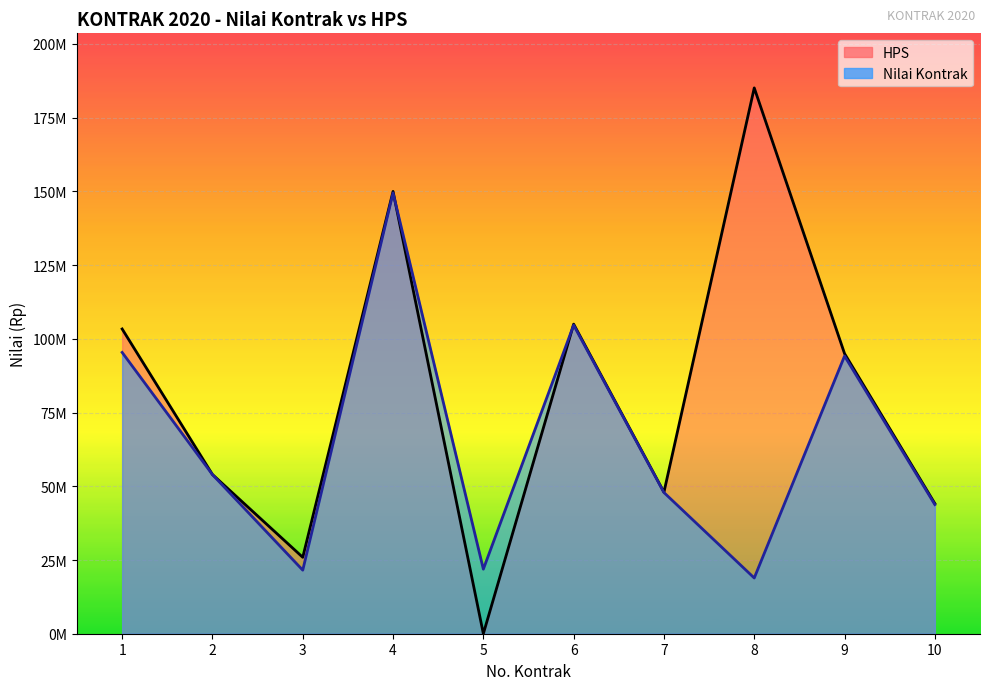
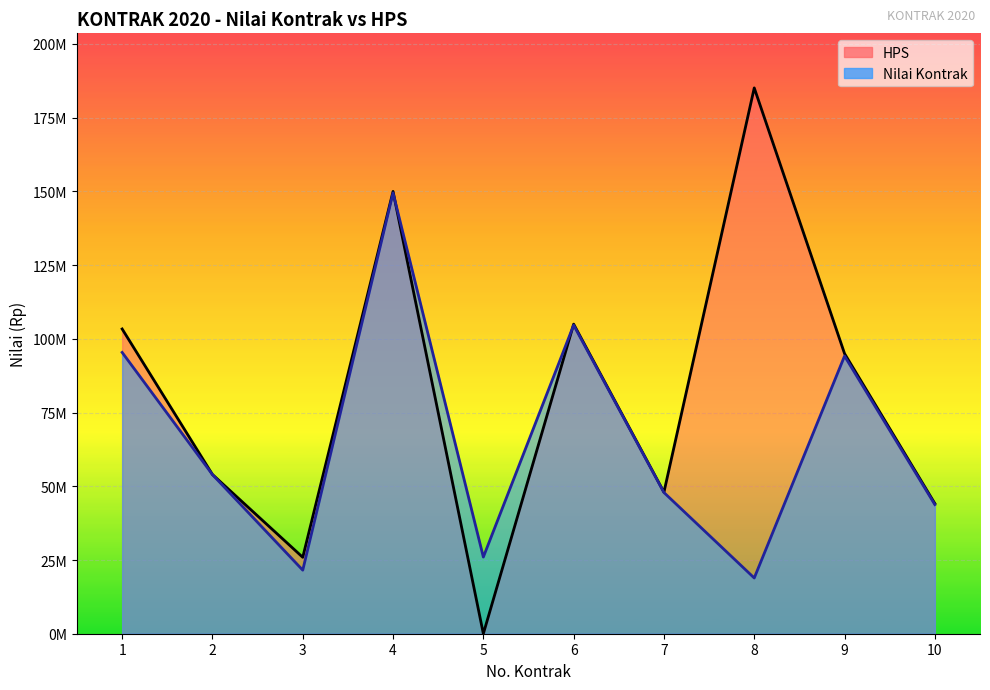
  {
    "HPS": {
      "1": 103000000,
      "3": 26000000,
      "5": 0,
      "8": 185000000
    },
    "Nilai Kontrak": {
      "1": 95000000,
      "3": 22000000,
-     "5": 22000000,
+     "5": 26000000,
      "8": 19000000
    }
  }
